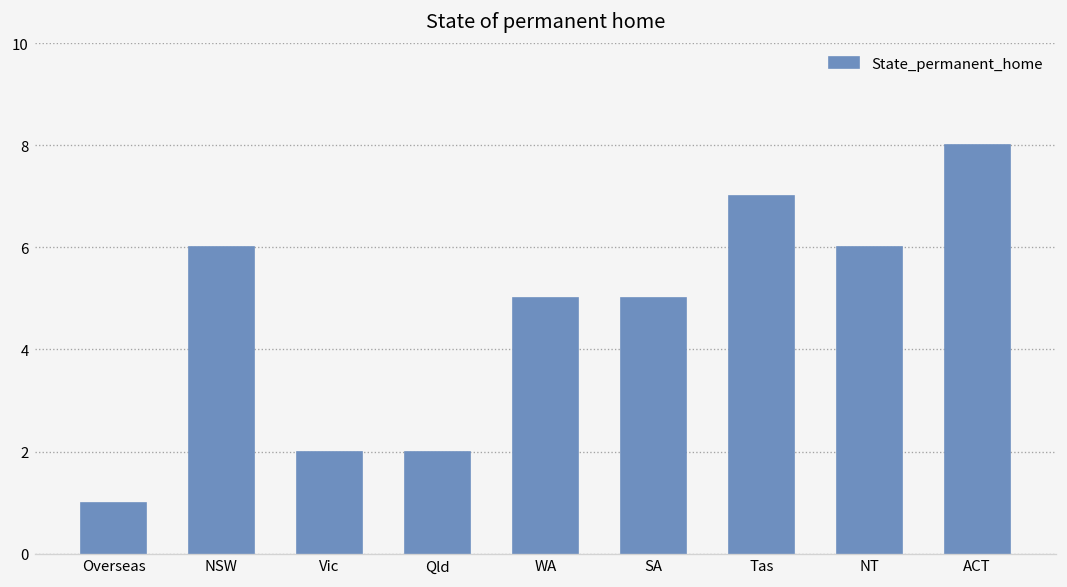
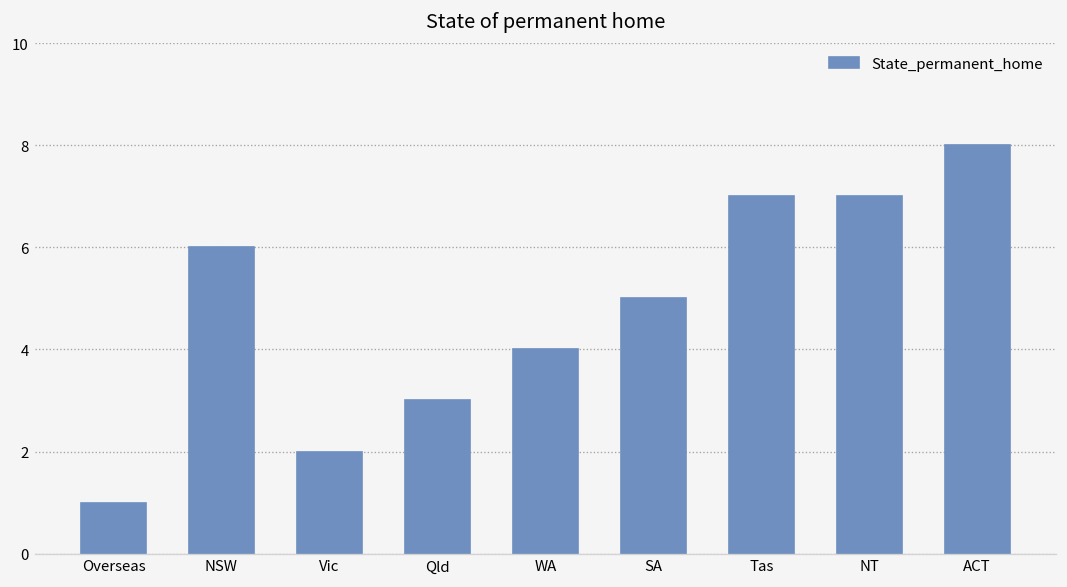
  {
    "Overseas": 1,
    "NSW": 6,
    "Vic": 2,
-   "Qld": 2,
-   "WA": 5,
+   "Qld": 3,
+   "WA": 4,
    "SA": 5,
    "Tas": 7,
-   "NT": 6,
+   "NT": 7,
    "ACT": 8
  }
